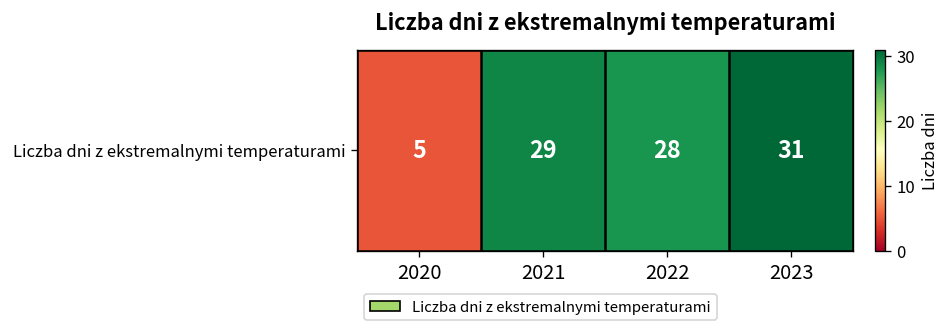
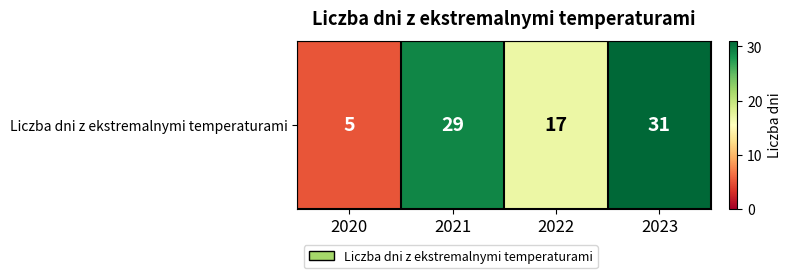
  {
    "Liczba dni z ekstremalnymi temperaturami": {
      "2020": 5,
      "2021": 29,
-     "2022": 28,
+     "2022": 17,
      "2023": 31
    }
  }
